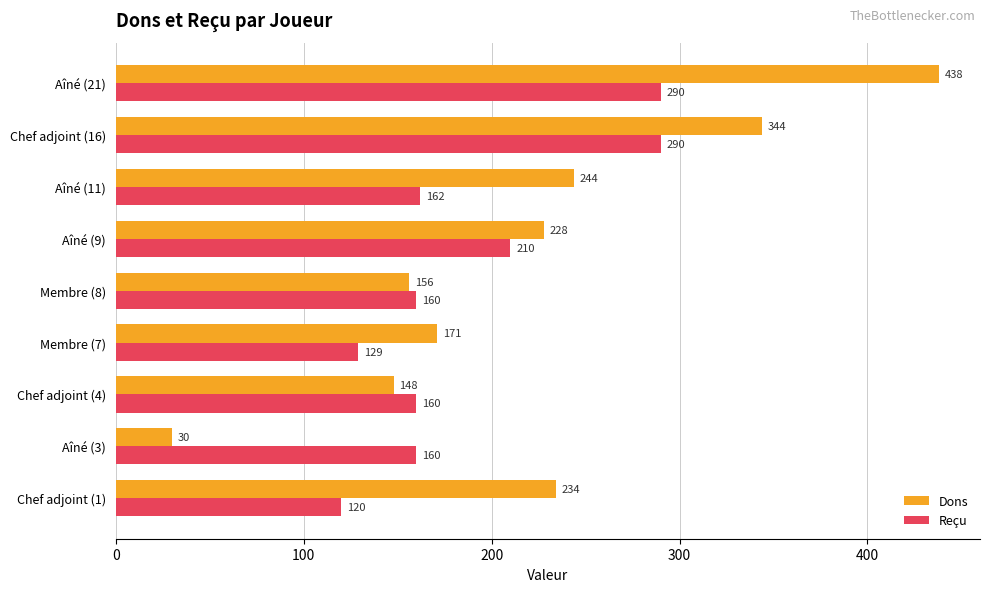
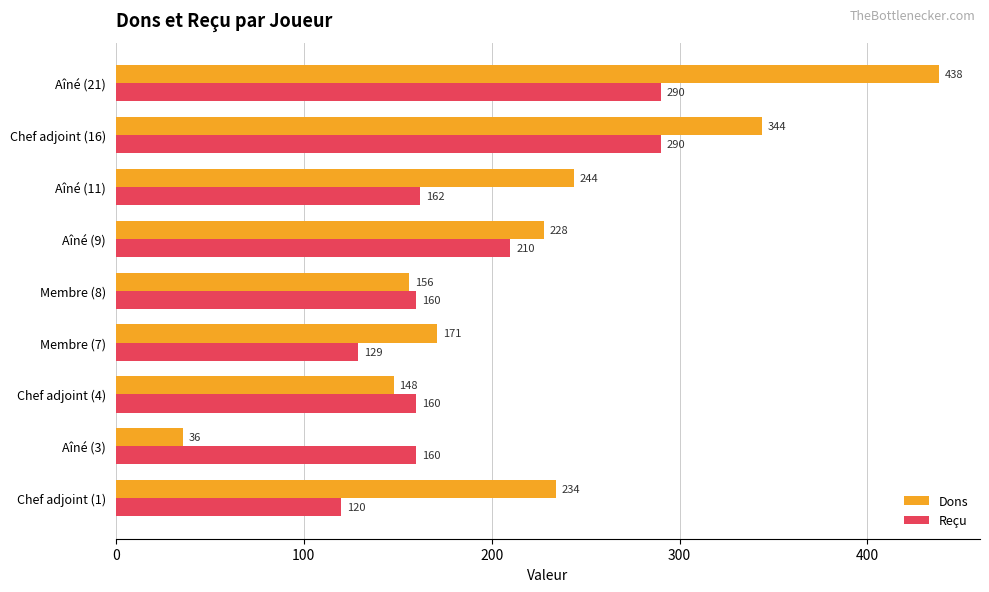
  {
    "Dons": {
      "Aîné (21)": 438,
      "Chef adjoint (16)": 344,
      "Aîné (11)": 244,
      "Aîné (9)": 228,
      "Membre (8)": 156,
      "Membre (7)": 171,
      "Chef adjoint (4)": 148,
-     "Aîné (3)": 30,
+     "Aîné (3)": 36,
      "Chef adjoint (1)": 234
    },
    "Reçu": {
      "Aîné (21)": 290,
      "Chef adjoint (16)": 290,
      "Aîné (11)": 162,
      "Aîné (9)": 210,
      "Membre (8)": 160,
      "Membre (7)": 129,
      "Chef adjoint (4)": 160,
      "Aîné (3)": 160,
      "Chef adjoint (1)": 120
    }
  }
